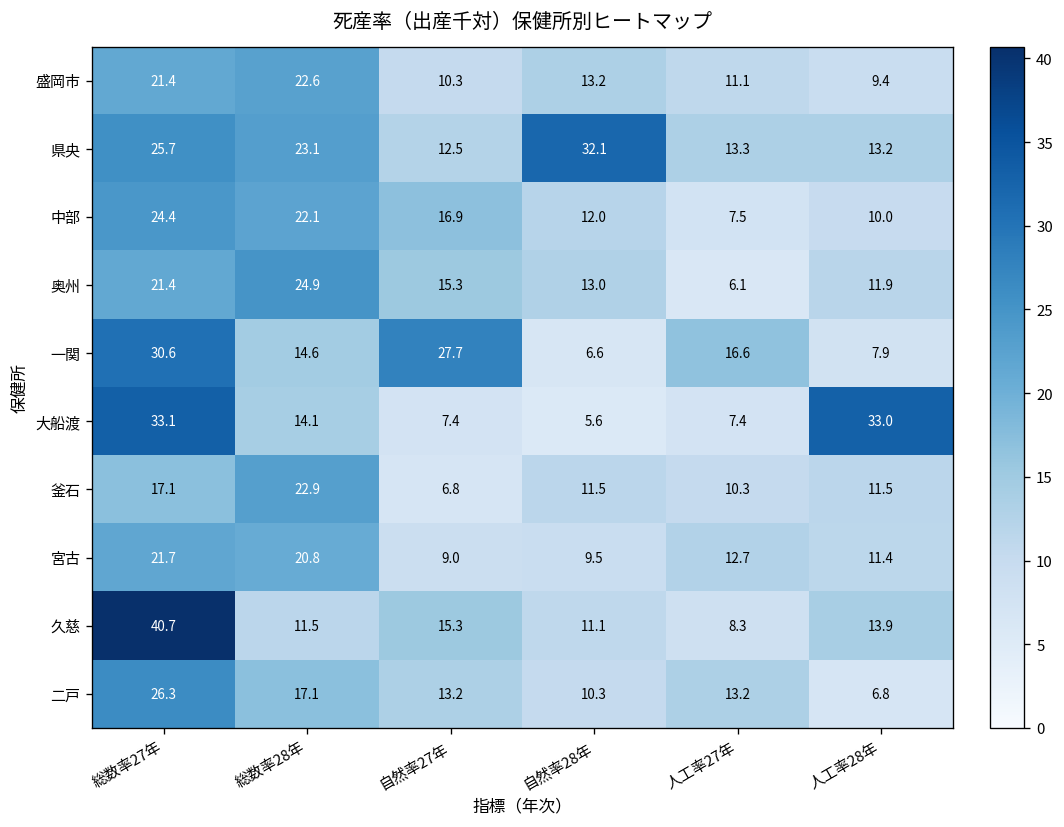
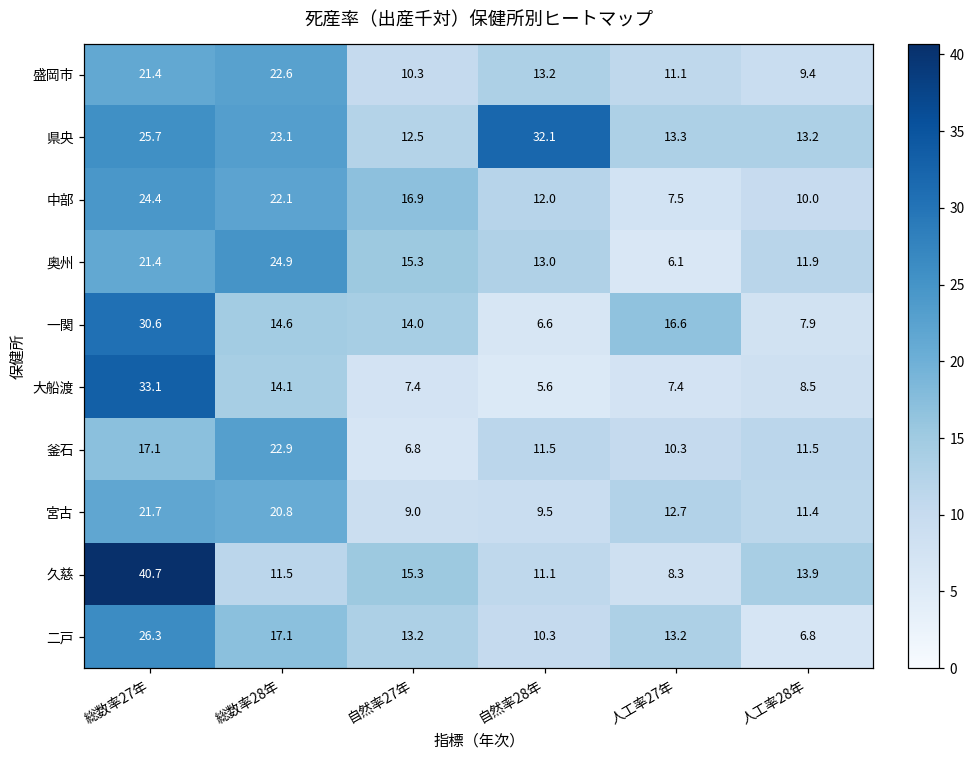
  {
    "盛岡市": {
      "総数率27年": 21.4,
      "総数率28年": 22.6,
      "自然率27年": 10.3,
      "自然率28年": 13.2,
      "人工率27年": 11.1,
      "人工率28年": 9.4
    },
    "県央": {
      "総数率27年": 25.7,
      "総数率28年": 23.1,
      "自然率27年": 12.5,
      "自然率28年": 32.1,
      "人工率27年": 13.3,
      "人工率28年": 13.2
    },
    "中部": {
      "総数率27年": 24.4,
      "総数率28年": 22.1,
      "自然率27年": 16.9,
      "自然率28年": 12.0,
      "人工率27年": 7.5,
      "人工率28年": 10.0
    },
    "奥州": {
      "総数率27年": 21.4,
      "総数率28年": 24.9,
      "自然率27年": 15.3,
      "自然率28年": 13.0,
      "人工率27年": 6.1,
      "人工率28年": 11.9
    },
    "一関": {
      "総数率27年": 30.6,
      "総数率28年": 14.6,
-     "自然率27年": 27.7,
+     "自然率27年": 14.0,
      "自然率28年": 6.6,
      "人工率27年": 16.6,
      "人工率28年": 7.9
    },
    "大船渡": {
      "総数率27年": 33.1,
      "総数率28年": 14.1,
      "自然率27年": 7.4,
      "自然率28年": 5.6,
      "人工率27年": 7.4,
-     "人工率28年": 33.0
+     "人工率28年": 8.5
    },
    "釜石": {
      "総数率27年": 17.1,
      "総数率28年": 22.9,
      "自然率27年": 6.8,
      "自然率28年": 11.5,
      "人工率27年": 10.3,
      "人工率28年": 11.5
    },
    "宮古": {
      "総数率27年": 21.7,
      "総数率28年": 20.8,
      "自然率27年": 9.0,
      "自然率28年": 9.5,
      "人工率27年": 12.7,
      "人工率28年": 11.4
    },
    "久慈": {
      "総数率27年": 40.7,
      "総数率28年": 11.5,
      "自然率27年": 15.3,
      "自然率28年": 11.1,
      "人工率27年": 8.3,
      "人工率28年": 13.9
    },
    "二戸": {
      "総数率27年": 26.3,
      "総数率28年": 17.1,
      "自然率27年": 13.2,
      "自然率28年": 10.3,
      "人工率27年": 13.2,
      "人工率28年": 6.8
    }
  }
